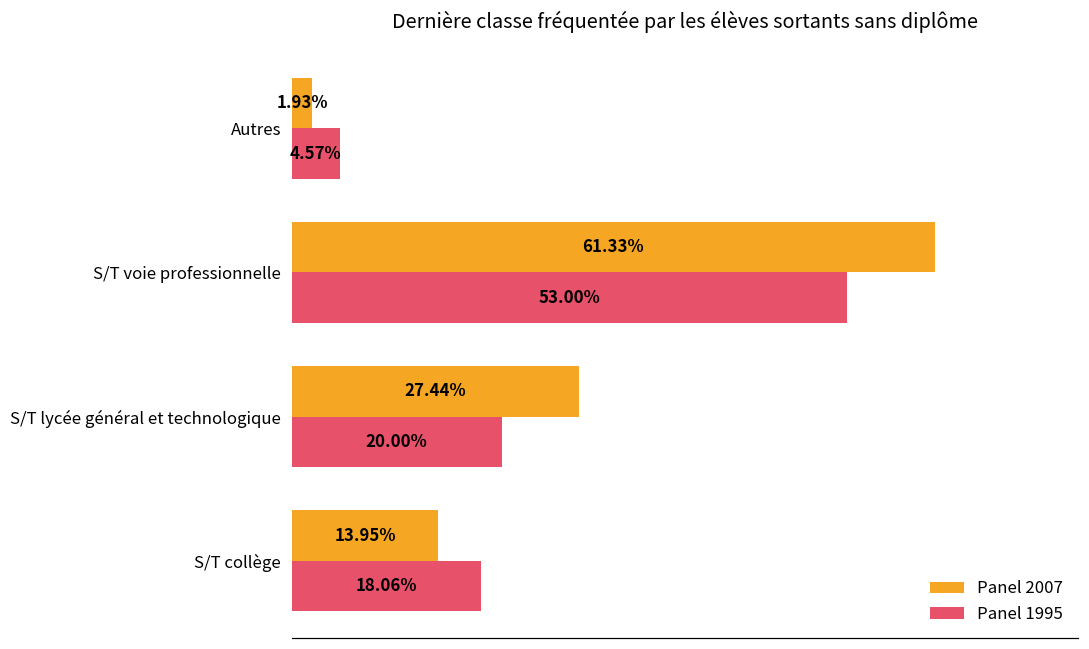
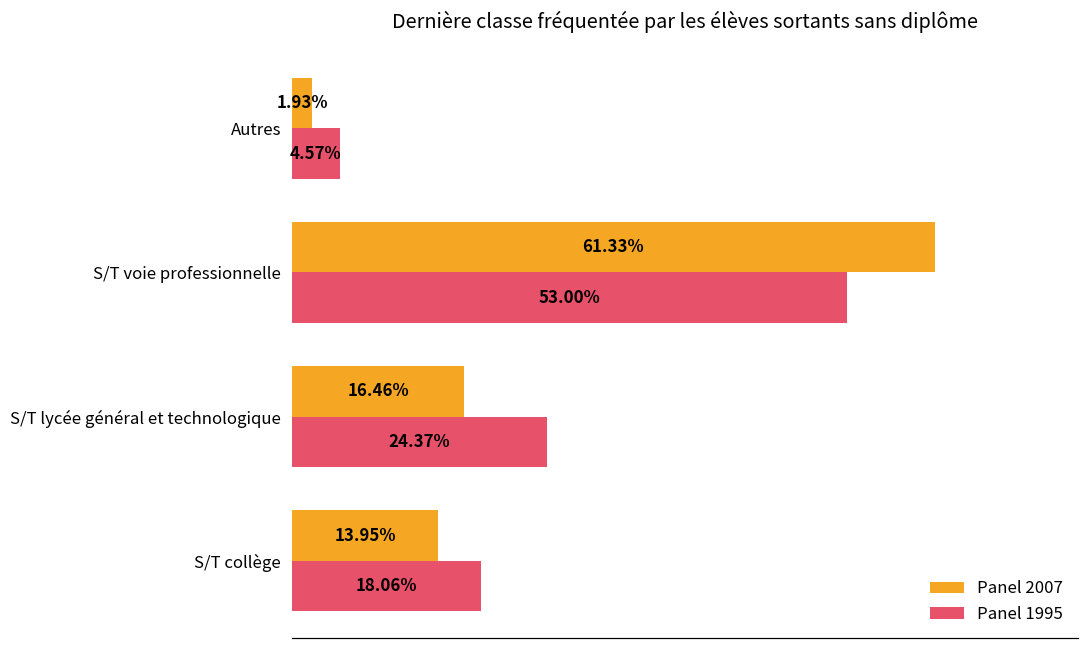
  {
    "Panel 2007": {
      "Autres": "1.93%",
      "S/T voie professionnelle": "61.33%",
-     "S/T lycée général et technologique": "27.44%",
+     "S/T lycée général et technologique": "16.46%",
      "S/T collège": "13.95%"
    },
    "Panel 1995": {
      "Autres": "4.57%",
      "S/T voie professionnelle": "53.00%",
-     "S/T lycée général et technologique": "20.00%",
+     "S/T lycée général et technologique": "24.37%",
      "S/T collège": "18.06%"
    }
  }
